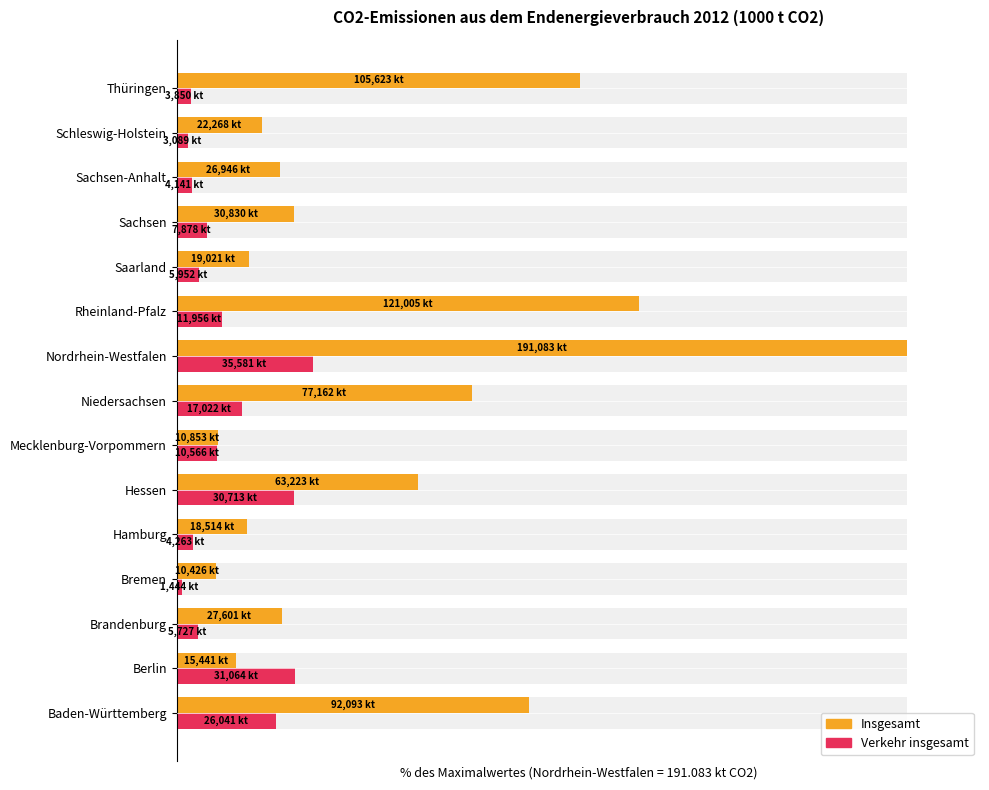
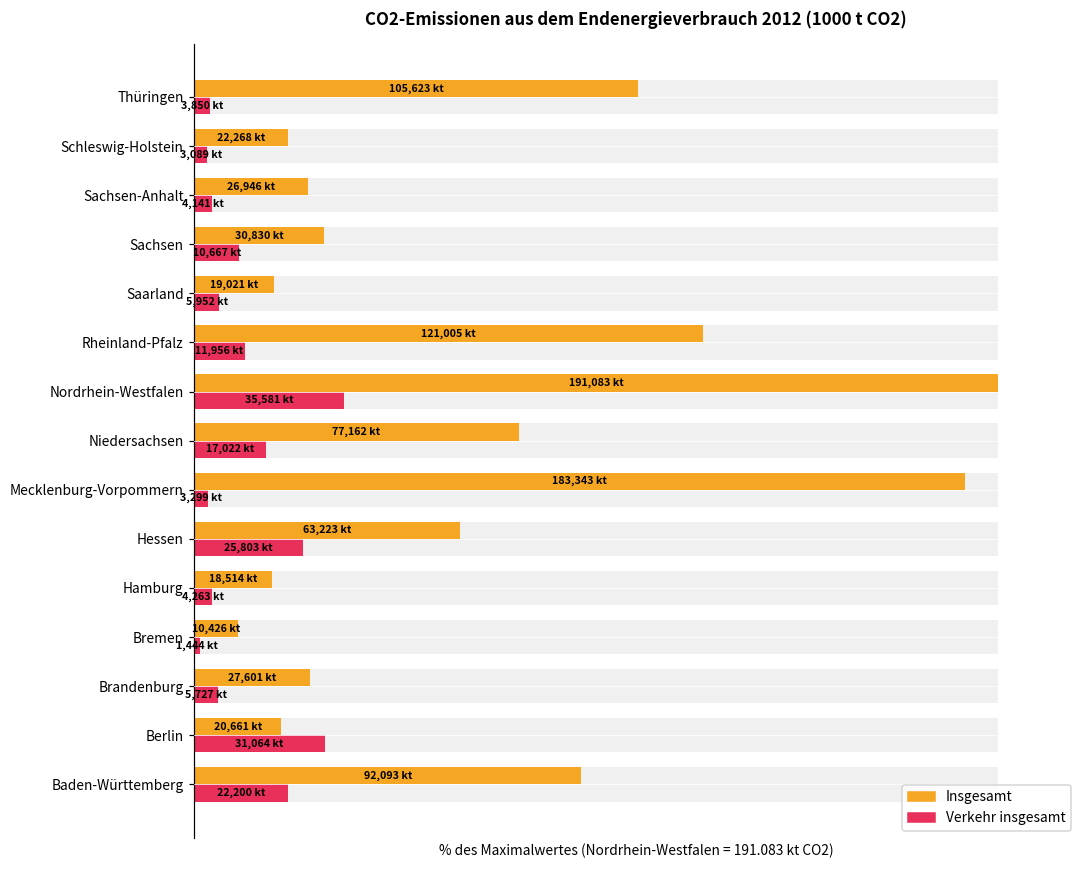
  {
    "Insgesamt": {
-     "Mecklenburg-Vorpommern": "10,853",
-     "Berlin": "15,441"
+     "Mecklenburg-Vorpommern": "183,343",
+     "Berlin": "20,661"
    },
    "Verkehr insgesamt": {
-     "Sachsen": "7,878",
-     "Mecklenburg-Vorpommern": "10,566",
-     "Hessen": "30,713",
-     "Baden-Württemberg": "26,041"
+     "Sachsen": "10,667",
+     "Mecklenburg-Vorpommern": "3,299",
+     "Hessen": "25,803",
+     "Baden-Württemberg": "22,200"
    }
  }
